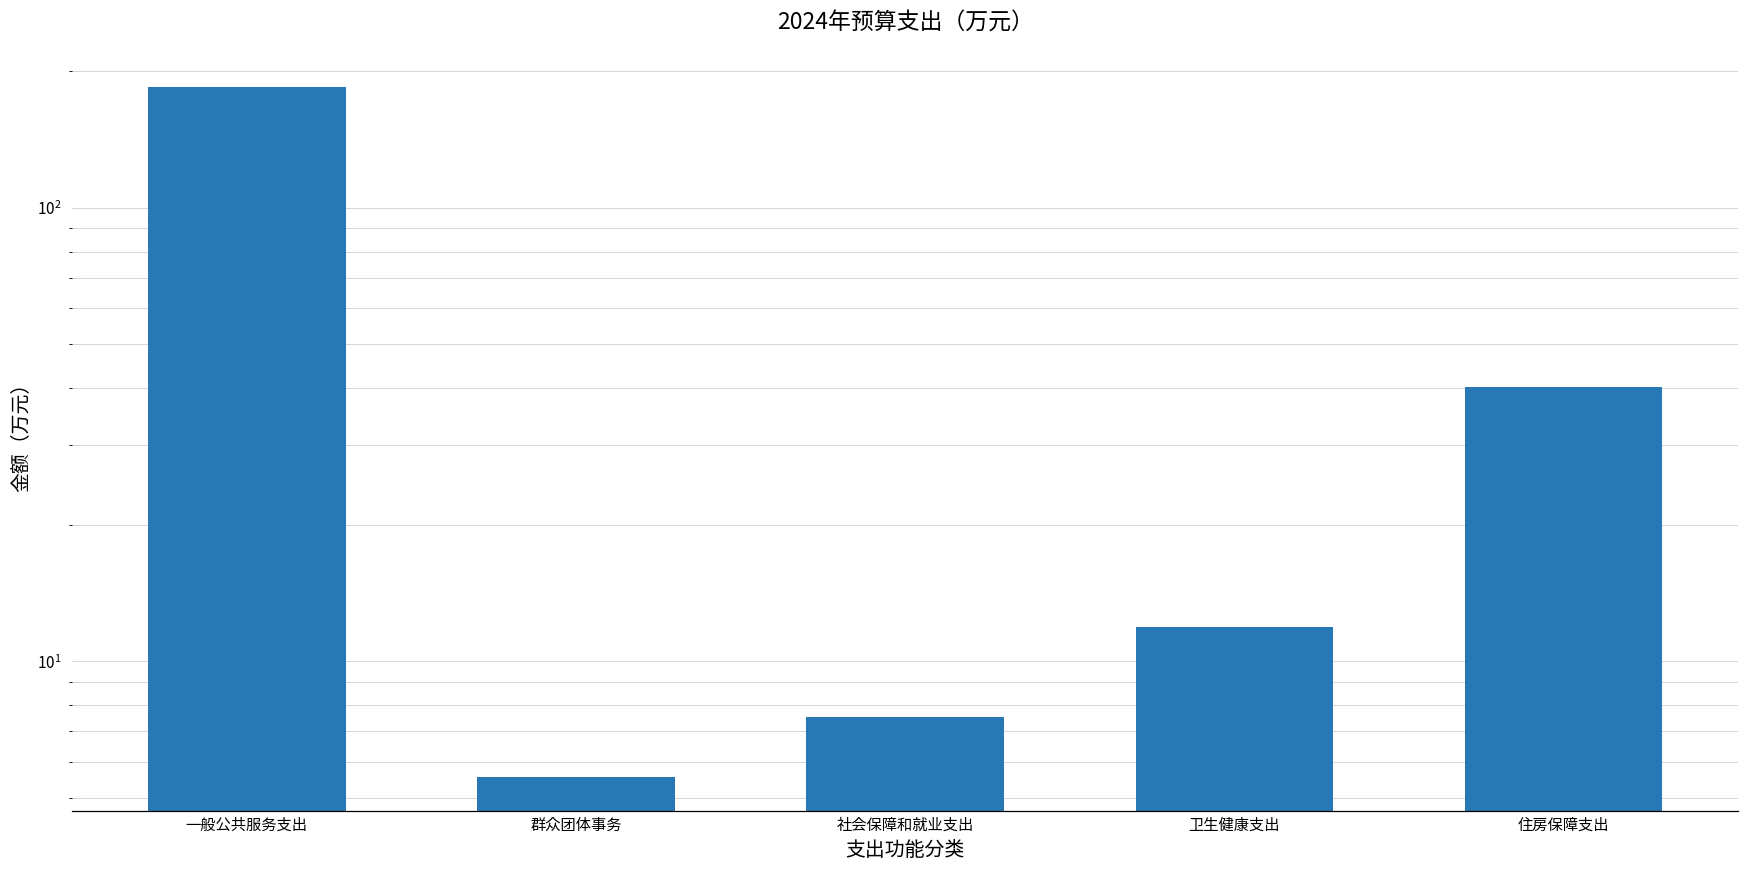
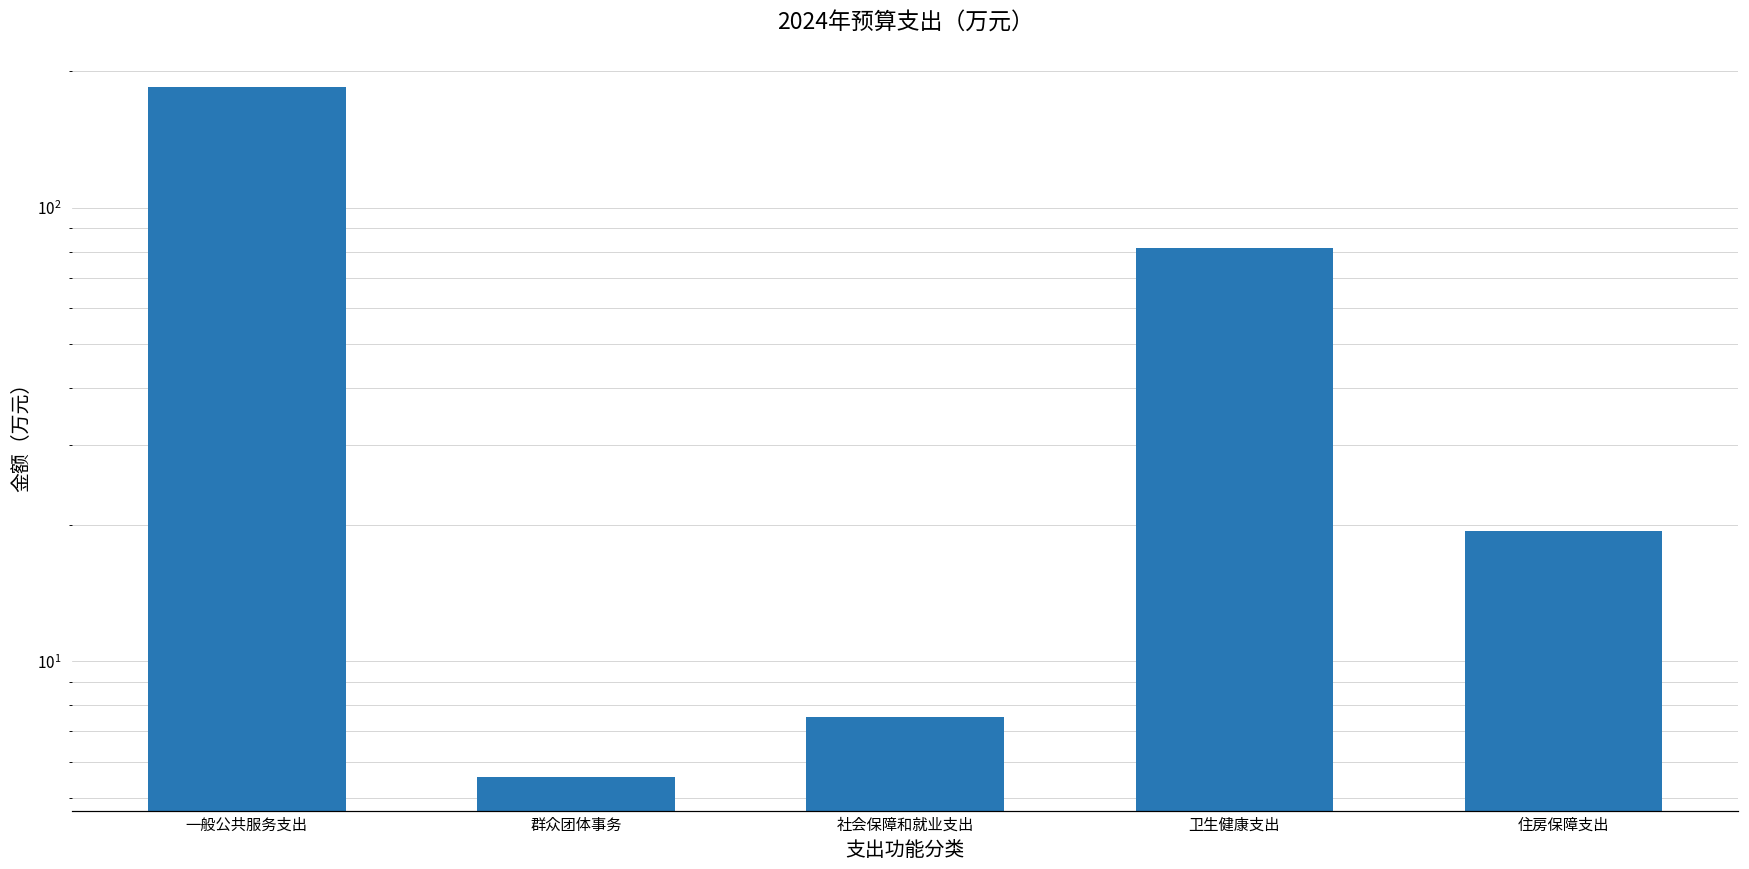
  {
    "一般公共服务支出": 180,
    "群众团体事务": 5.6,
    "社会保障和就业支出": 7.5,
-   "卫生健康支出": 11.9,
-   "住房保障支出": 40
+   "卫生健康支出": 82,
+   "住房保障支出": 19
  }
